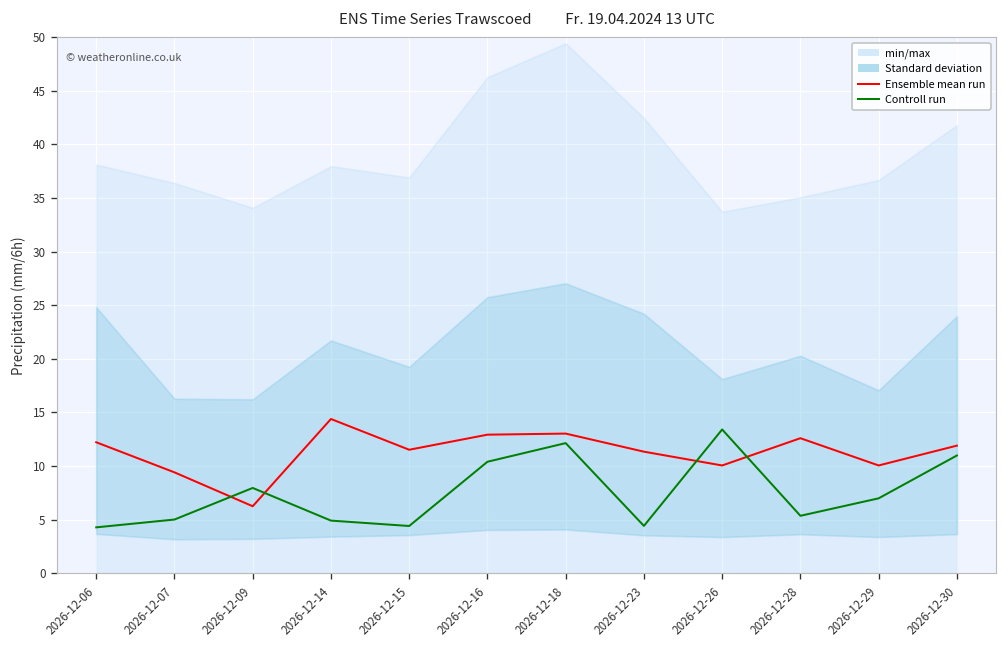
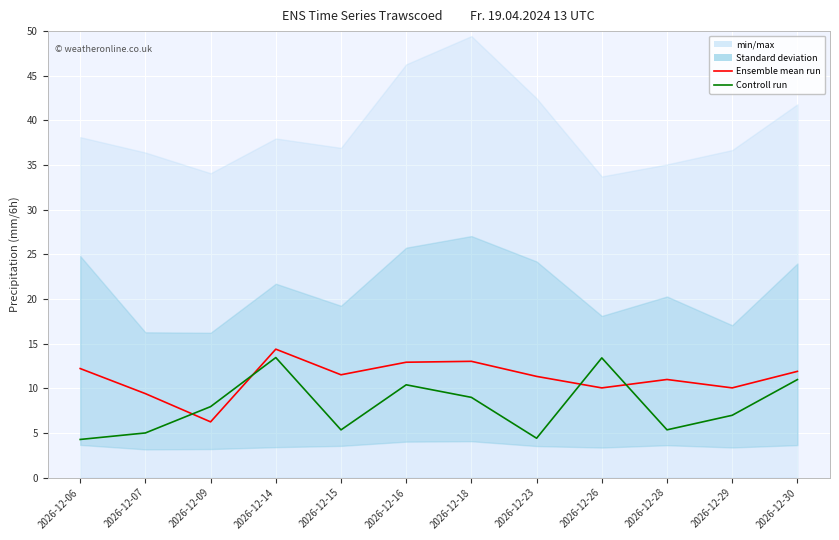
  {
    "Ensemble mean run": {
      "2026-12-06": 12,
      "2026-12-07": 9,
      "2026-12-09": 6,
      "2026-12-14": 14,
      "2026-12-15": 12,
      "2026-12-16": 13,
      "2026-12-18": 13,
      "2026-12-23": 11,
      "2026-12-26": 10,
-     "2026-12-28": 13,
+     "2026-12-28": 11,
      "2026-12-29": 10,
      "2026-12-30": 12
    },
    "Controll run": {
      "2026-12-06": 4,
      "2026-12-07": 5,
      "2026-12-09": 8,
-     "2026-12-14": 5,
-     "2026-12-15": 4,
+     "2026-12-14": 13,
+     "2026-12-15": 5,
      "2026-12-16": 10,
-     "2026-12-18": 12,
+     "2026-12-18": 9,
      "2026-12-23": 4,
      "2026-12-26": 13,
      "2026-12-28": 5,
      "2026-12-29": 7,
      "2026-12-30": 11
    }
  }
